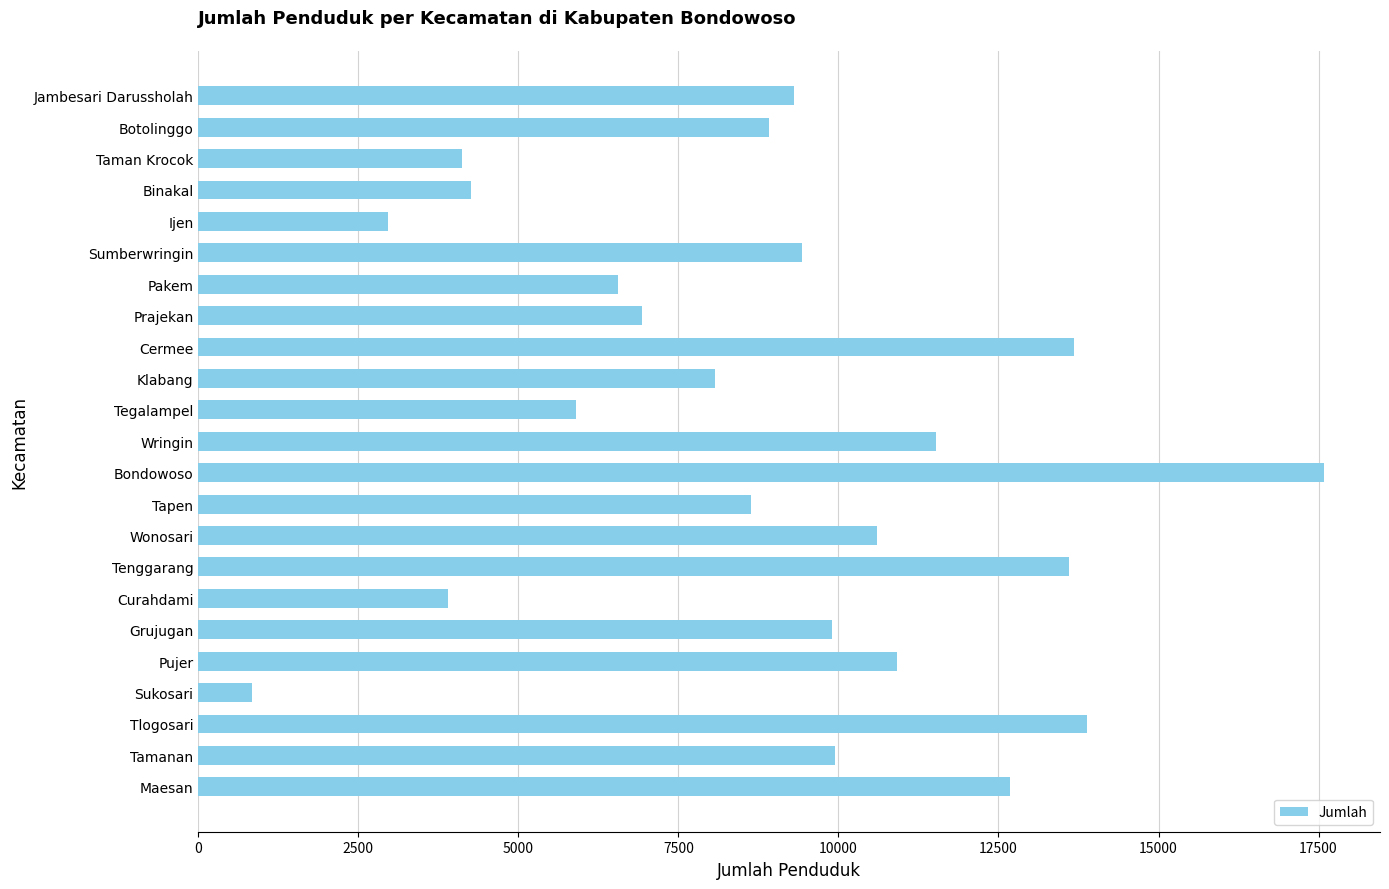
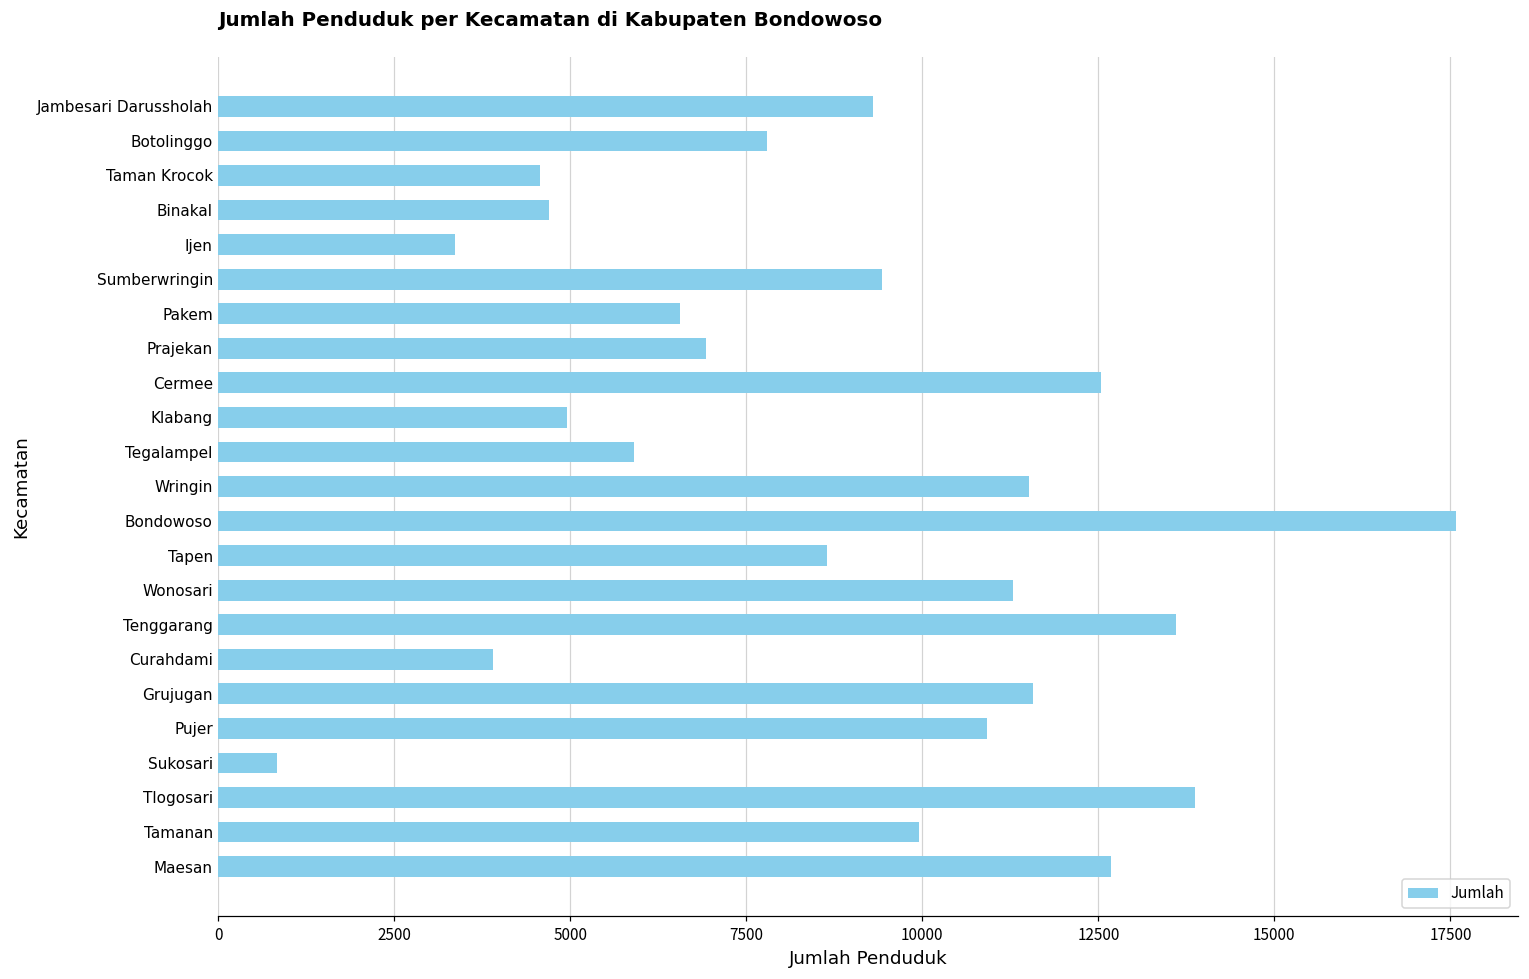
  {
    "Jambesari Darussholah": 9300,
-   "Botolinggo": 8900,
-   "Taman Krocok": 4100,
-   "Binakal": 4300,
-   "Ijen": 3000,
+   "Botolinggo": 7800,
+   "Taman Krocok": 4600,
+   "Binakal": 4700,
+   "Ijen": 3400,
    "Sumberwringin": 9400,
    "Pakem": 6600,
    "Prajekan": 6900,
-   "Cermee": 13700,
-   "Klabang": 8100,
+   "Cermee": 12500,
+   "Klabang": 5000,
    "Tegalampel": 5900,
    "Wringin": 11500,
    "Bondowoso": 17600,
    "Tapen": 8600,
-   "Wonosari": 10600,
+   "Wonosari": 11300,
    "Tenggarang": 13600,
    "Curahdami": 3900,
-   "Grujugan": 9900,
+   "Grujugan": 11600,
    "Pujer": 10900,
    "Sukosari": 800,
    "Tlogosari": 13900,
    "Tamanan": 10000,
    "Maesan": 12700
  }
